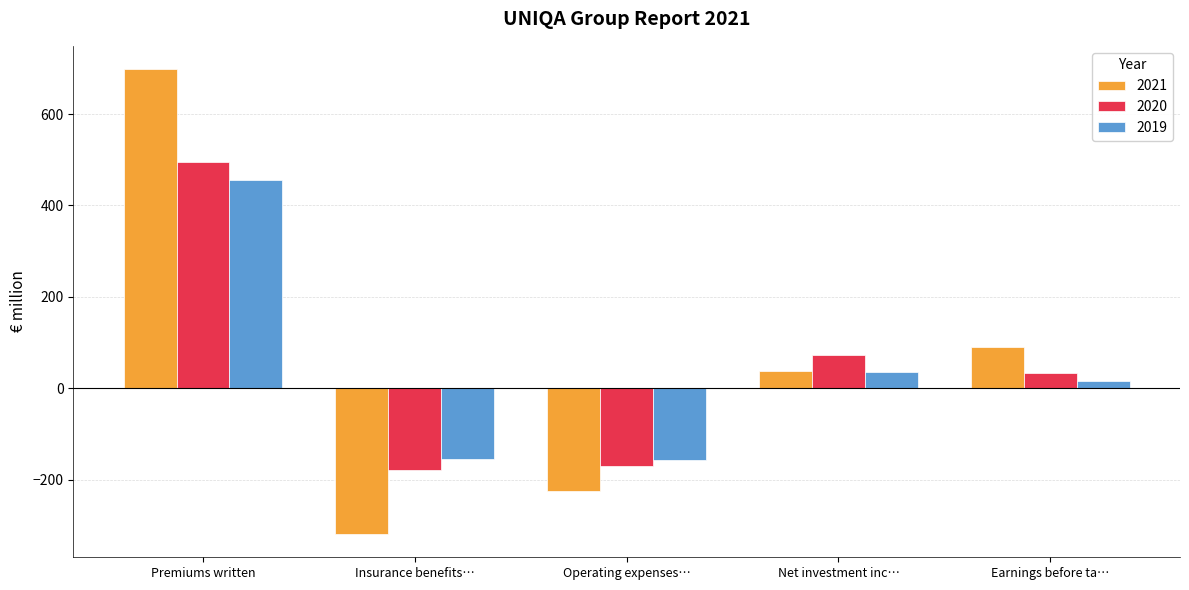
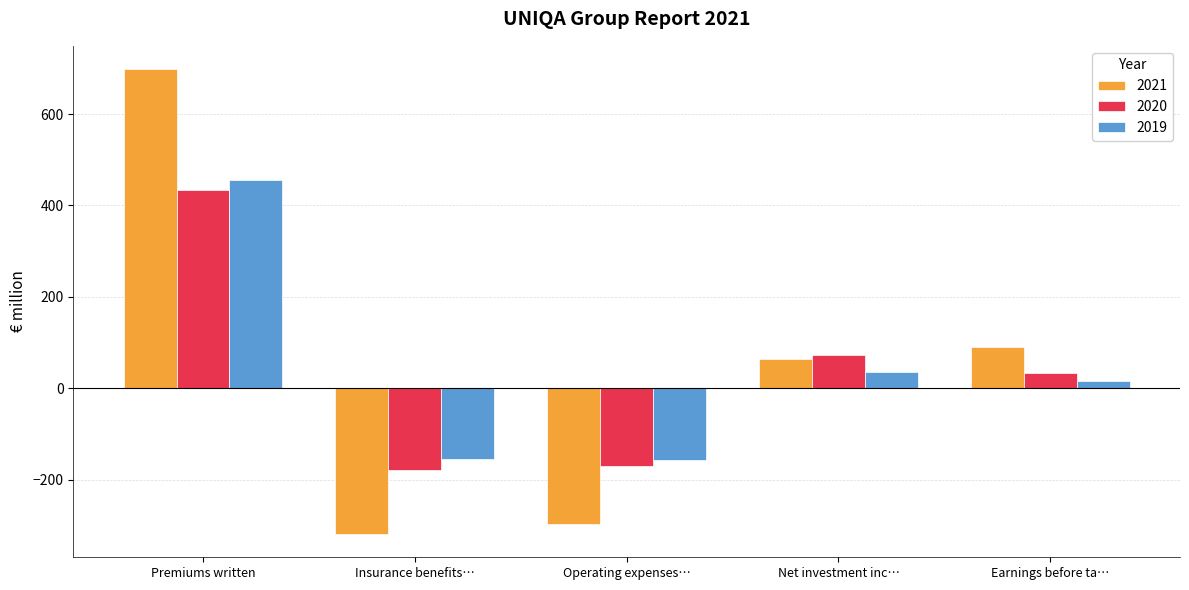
  {
    "2021": {
      "Premiums written": 700,
      "Insurance benefits…": -320,
-     "Operating expenses…": -220,
-     "Net investment inc…": 40,
+     "Operating expenses…": -300,
+     "Net investment inc…": 60,
      "Earnings before ta…": 90
    },
    "2020": {
-     "Premiums written": 500,
+     "Premiums written": 430,
      "Insurance benefits…": -180,
      "Operating expenses…": -170,
      "Net investment inc…": 70,
      "Earnings before ta…": 30
    },
    "2019": {
      "Premiums written": 460,
      "Insurance benefits…": -160,
      "Operating expenses…": -160,
      "Net investment inc…": 40,
      "Earnings before ta…": 20
    }
  }
